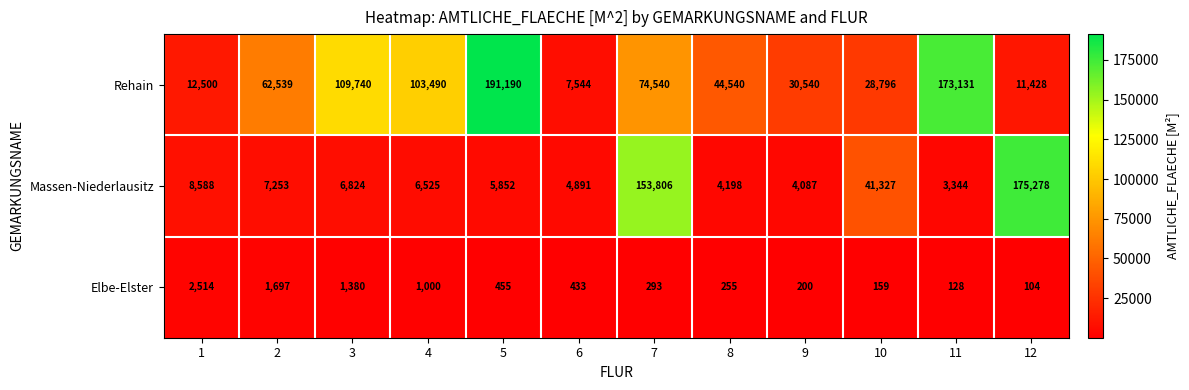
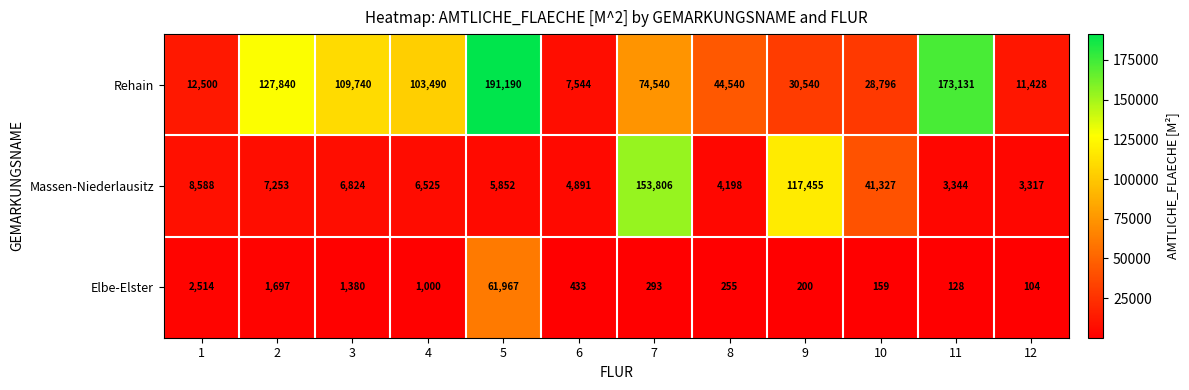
  {
    "Rehain": {
      "1": "12,500",
-     "2": "62,539",
+     "2": "127,840",
      "3": "109,740",
      "4": "103,490",
      "5": "191,190",
      "6": "7,544",
      "7": "74,540",
      "8": "44,540",
      "9": "30,540",
      "10": "28,796",
      "11": "173,131",
      "12": "11,428"
    },
    "Massen-Niederlausitz": {
      "1": "8,588",
      "2": "7,253",
      "3": "6,824",
      "4": "6,525",
      "5": "5,852",
      "6": "4,891",
      "7": "153,806",
      "8": "4,198",
-     "9": "4,087",
+     "9": "117,455",
      "10": "41,327",
      "11": "3,344",
-     "12": "175,278"
+     "12": "3,317"
    },
    "Elbe-Elster": {
      "1": "2,514",
      "2": "1,697",
      "3": "1,380",
      "4": "1,000",
-     "5": "455",
+     "5": "61,967",
      "6": "433",
      "7": "293",
      "8": "255",
      "9": "200",
      "10": "159",
      "11": "128",
      "12": "104"
    }
  }
